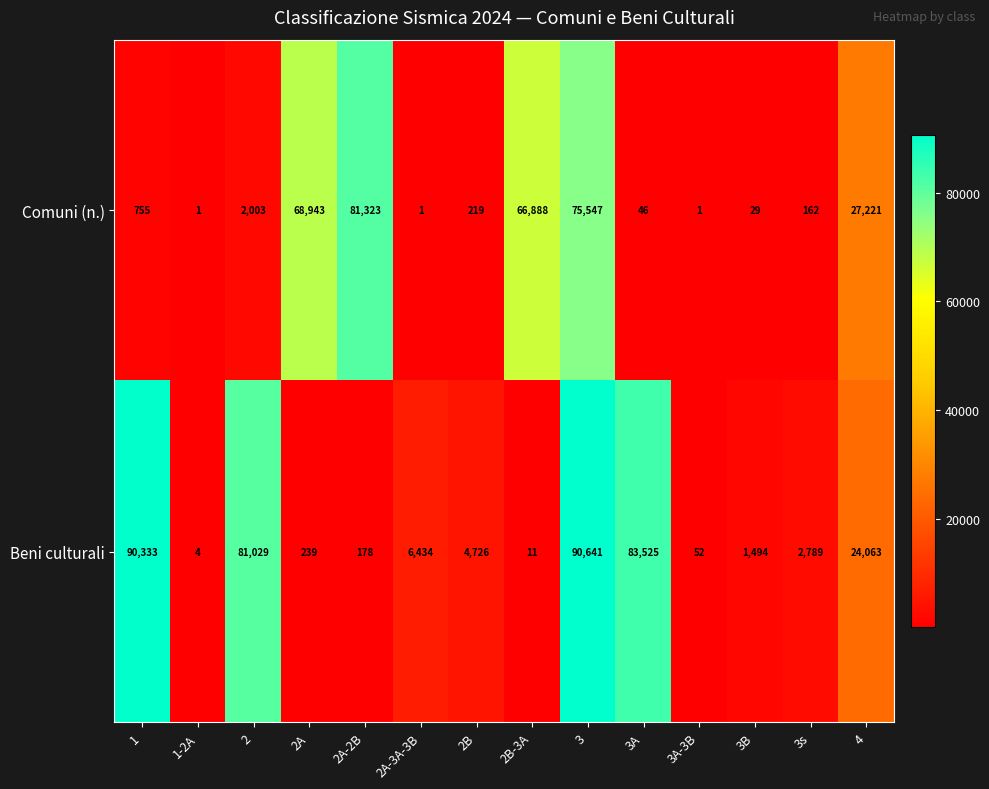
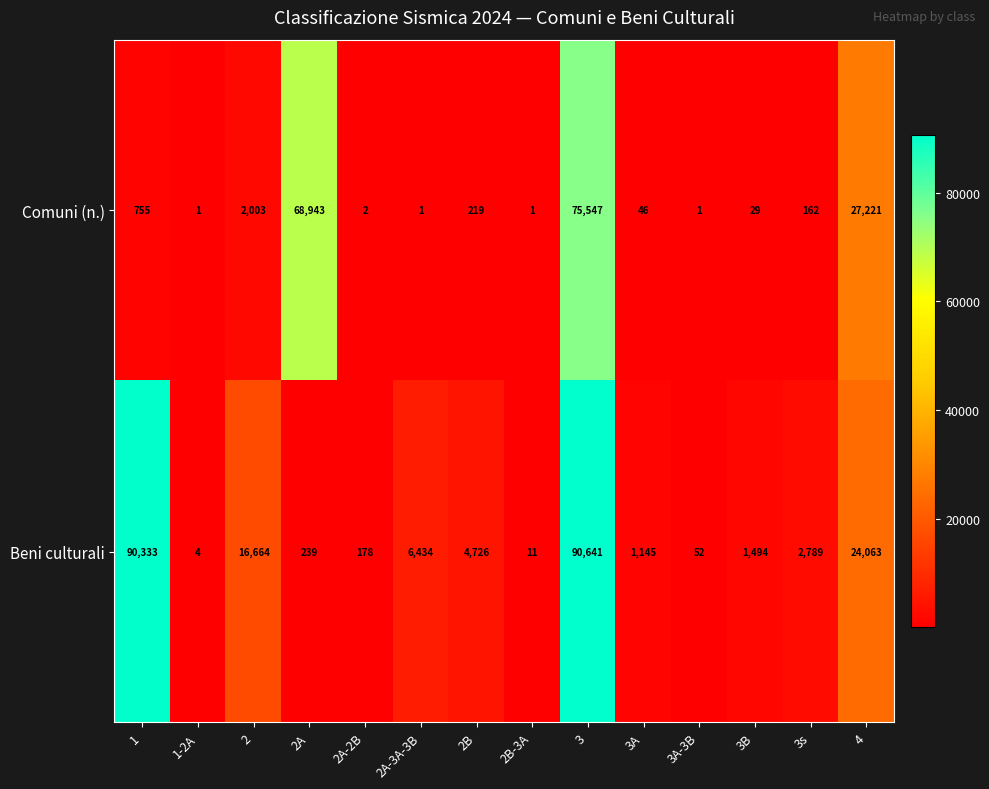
  {
    "Comuni (n.)": {
      "1": "755",
      "1-2A": "1",
      "2": "2,003",
      "2A": "68,943",
-     "2A-2B": "81,323",
+     "2A-2B": "2",
      "2A-3A-3B": "1",
      "2B": "219",
-     "2B-3A": "66,888",
+     "2B-3A": "1",
      "3": "75,547",
      "3A": "46",
      "3A-3B": "1",
      "3B": "29",
      "3s": "162",
      "4": "27,221"
    },
    "Beni culturali": {
      "1": "90,333",
      "1-2A": "4",
-     "2": "81,029",
+     "2": "16,664",
      "2A": "239",
      "2A-2B": "178",
      "2A-3A-3B": "6,434",
      "2B": "4,726",
      "2B-3A": "11",
      "3": "90,641",
-     "3A": "83,525",
+     "3A": "1,145",
      "3A-3B": "52",
      "3B": "1,494",
      "3s": "2,789",
      "4": "24,063"
    }
  }
